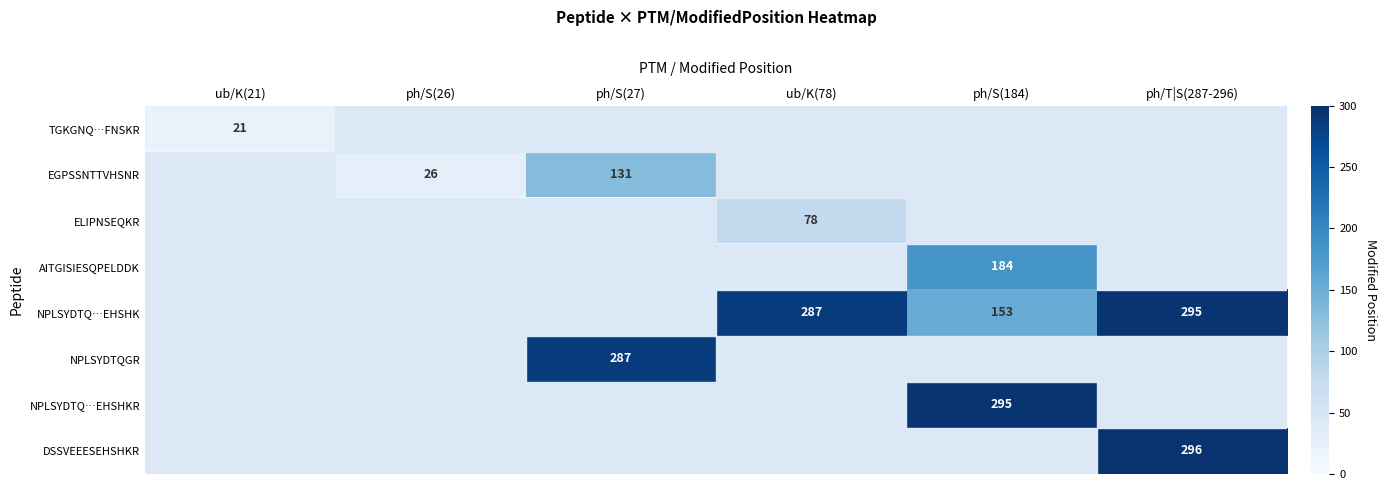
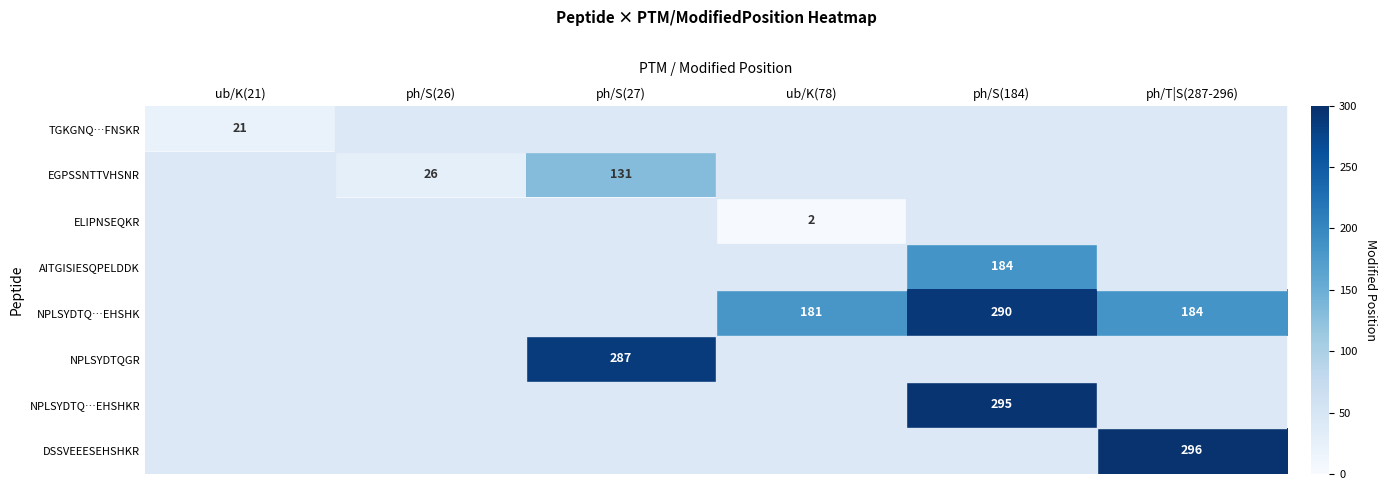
  {
    "TGKGNQ…FNSKR": {
      "ub/K(21)": 21
    },
    "EGPSSNTTVHSNR": {
      "ph/S(26)": 26,
      "ph/S(27)": 131
    },
    "ELIPNSEQKR": {
-     "ub/K(78)": 78
+     "ub/K(78)": 2
    },
    "AITGISIESQPELDDK": {
      "ph/S(184)": 184
    },
    "NPLSYDTQ…EHSHK": {
-     "ub/K(78)": 287,
-     "ph/S(184)": 153,
-     "ph/T|S(287-296)": 295
+     "ub/K(78)": 181,
+     "ph/S(184)": 290,
+     "ph/T|S(287-296)": 184
    },
    "NPLSYDTQGR": {
      "ph/S(27)": 287
    },
    "NPLSYDTQ…EHSHKR": {
      "ph/S(184)": 295
    },
    "DSSVEEESEHSHKR": {
      "ph/T|S(287-296)": 296
    }
  }
